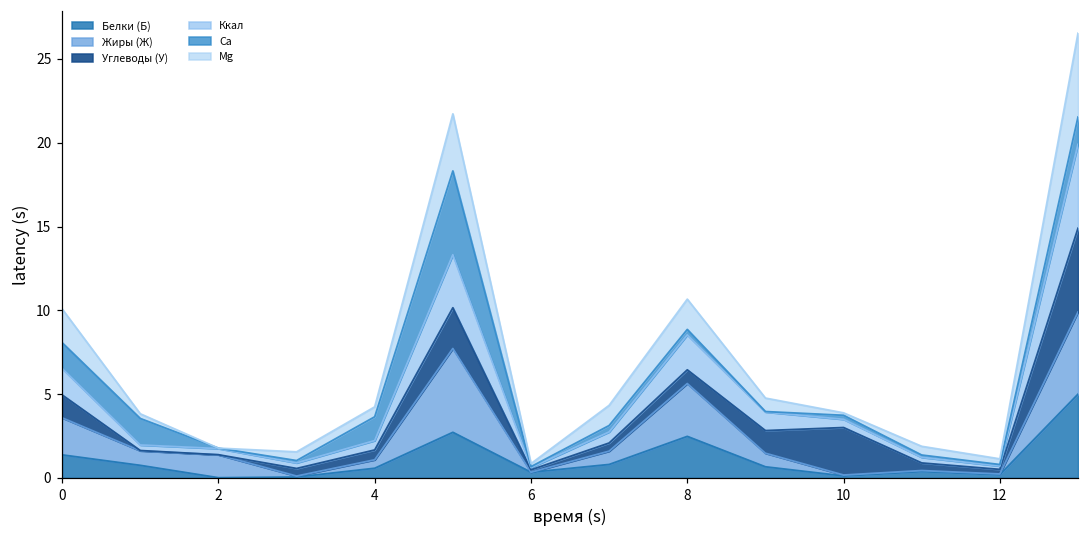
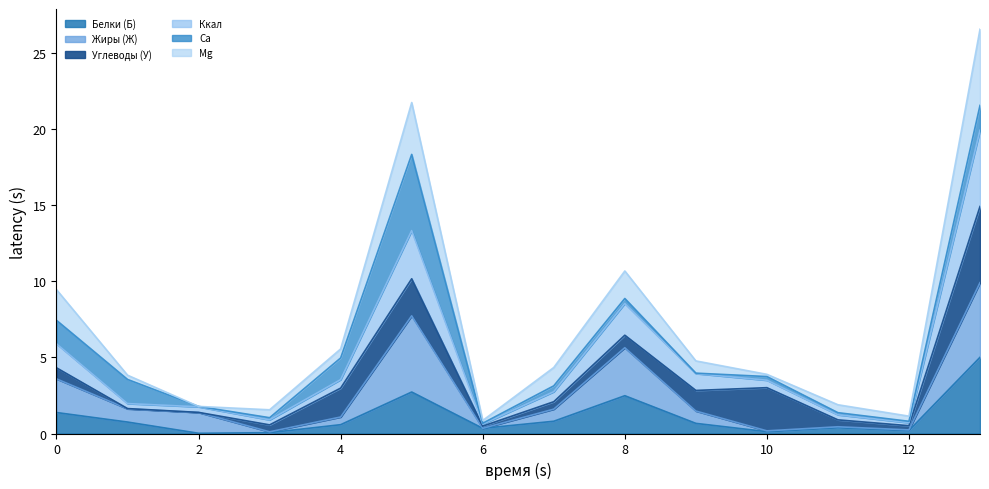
  {
    "Углеводы (У)": {
-     "0": 1.4,
-     "4": 0.6,
+     "0": 0.7,
+     "4": 1.9,
      "8": 0.8,
      "10": 2.8,
      "12": 0.3
    }
  }
